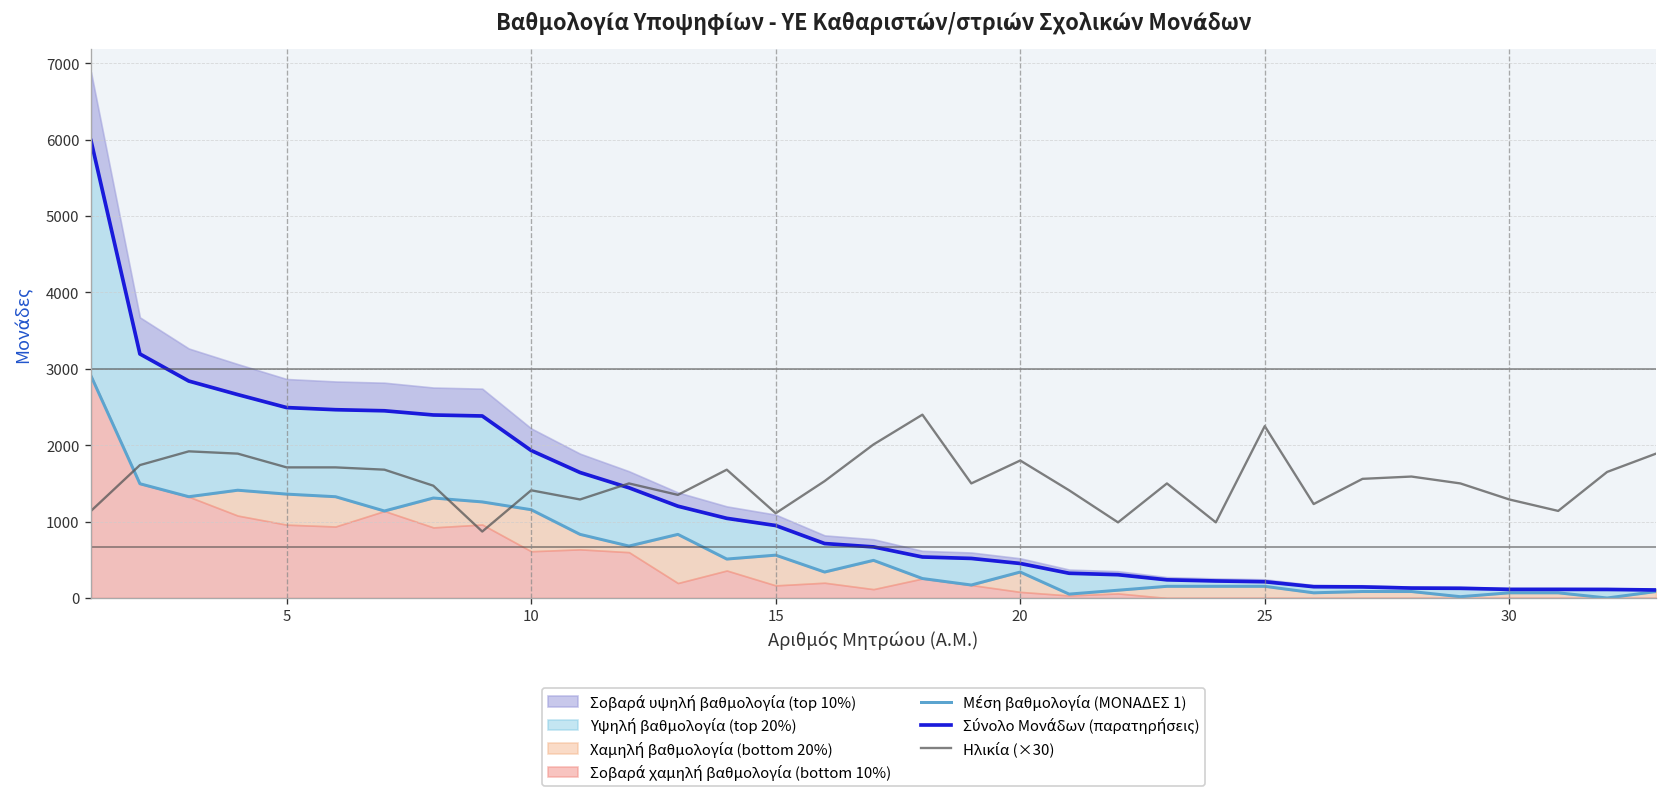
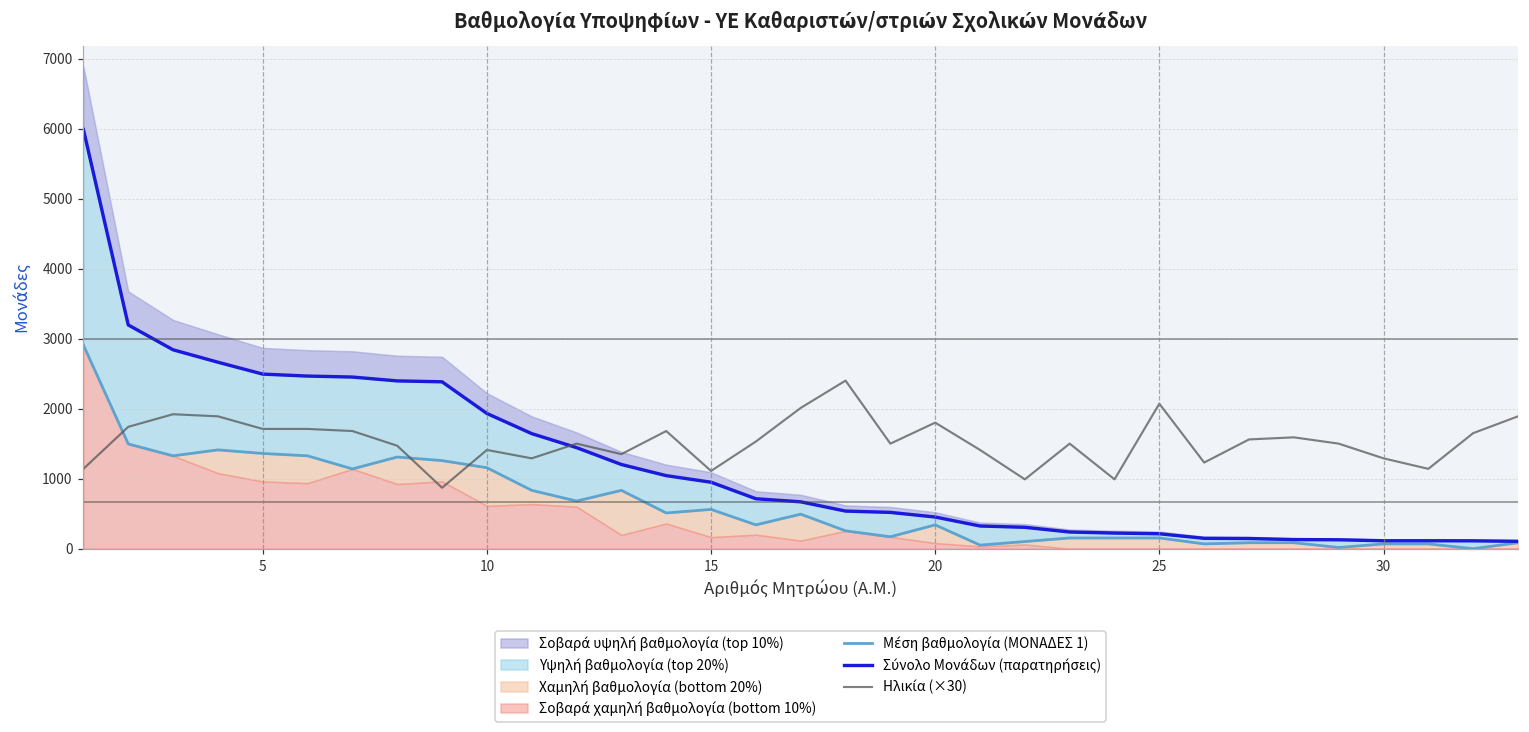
  {
    "Ηλικία (×30)": {
      "5": 1700,
      "10": 1400,
      "20": 1800,
-     "25": 2300,
+     "25": 2100,
      "30": 1300
    }
  }
